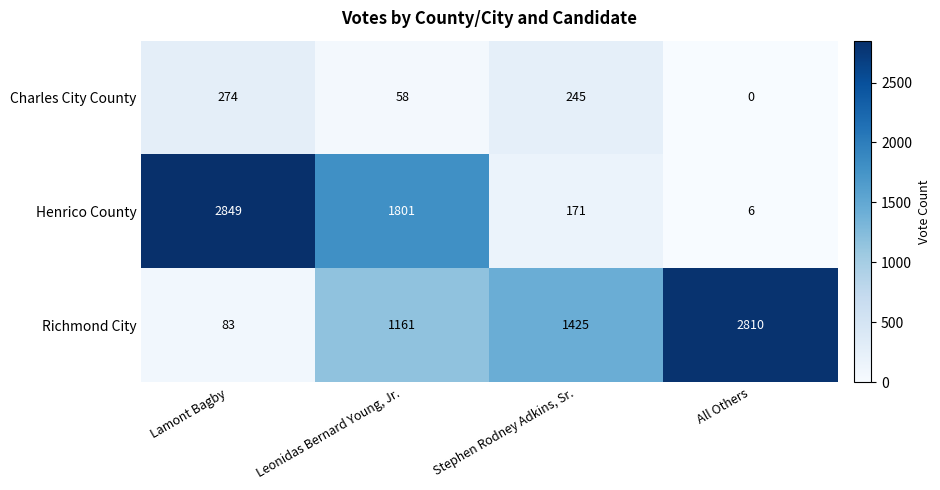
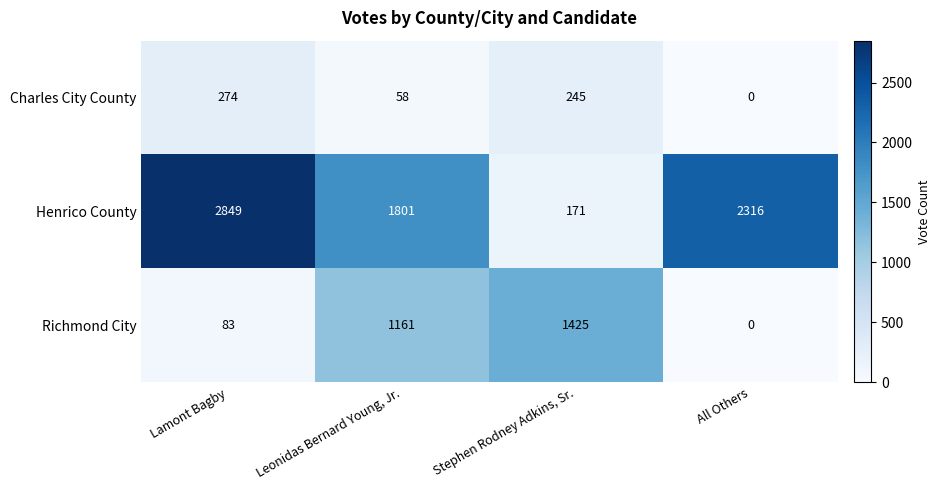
  {
    "Charles City County": {
      "Lamont Bagby": 274,
      "Leonidas Bernard Young, Jr.": 58,
      "Stephen Rodney Adkins, Sr.": 245,
      "All Others": 0
    },
    "Henrico County": {
      "Lamont Bagby": 2849,
      "Leonidas Bernard Young, Jr.": 1801,
      "Stephen Rodney Adkins, Sr.": 171,
-     "All Others": 6
+     "All Others": 2316
    },
    "Richmond City": {
      "Lamont Bagby": 83,
      "Leonidas Bernard Young, Jr.": 1161,
      "Stephen Rodney Adkins, Sr.": 1425,
-     "All Others": 2810
+     "All Others": 0
    }
  }
